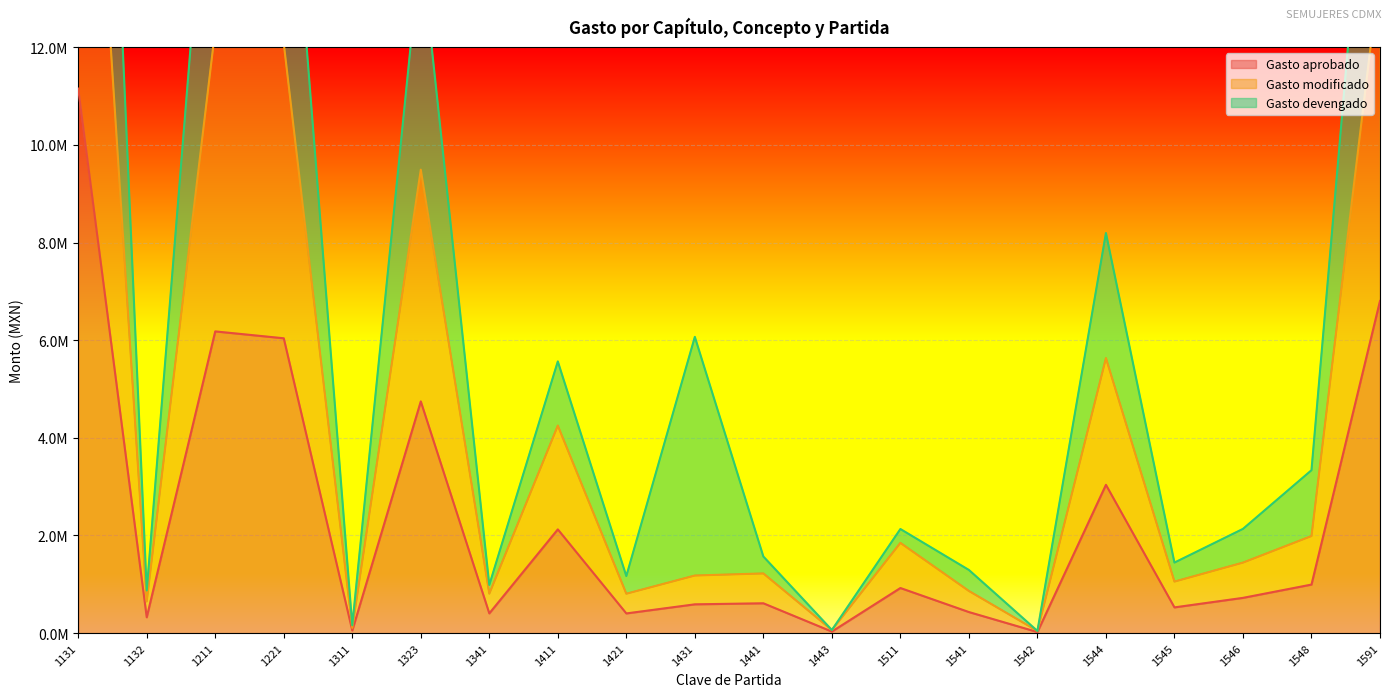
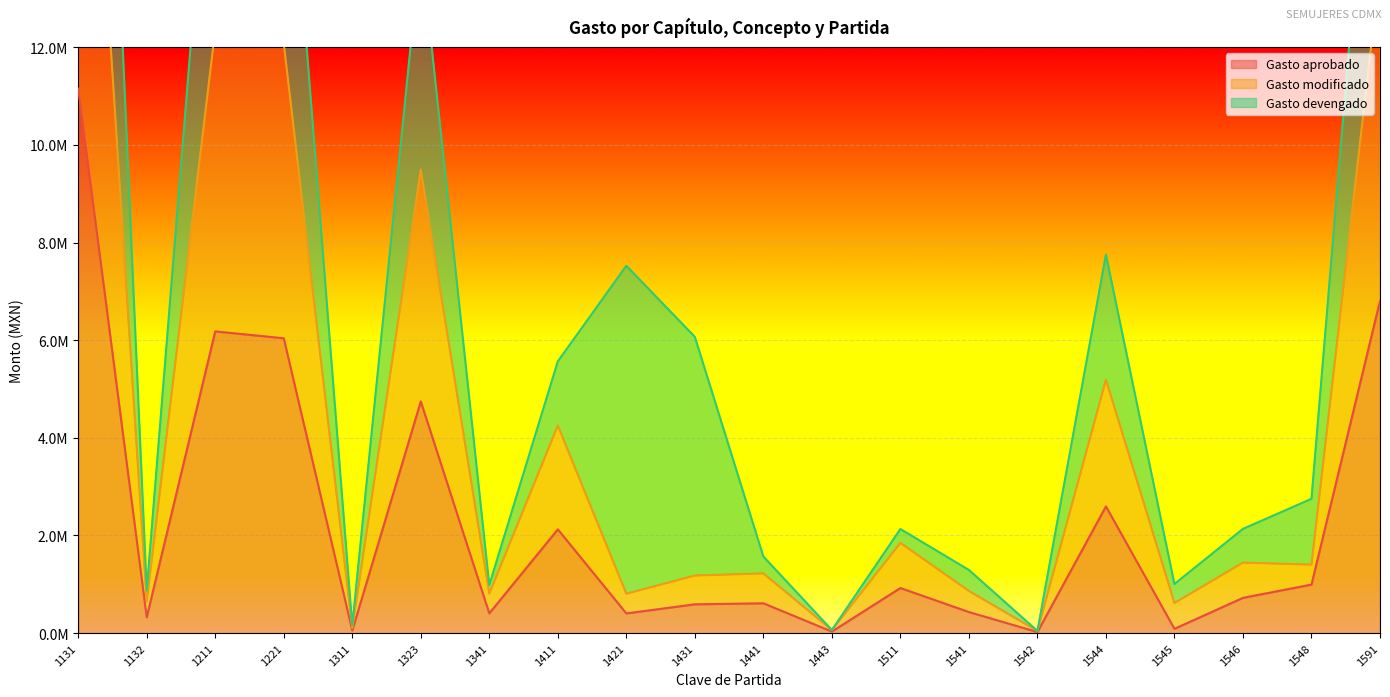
  {
    "Gasto aprobado": {
      "1131": 11200000,
      "1132": 300000,
      "1211": 6200000,
      "1221": 6000000,
      "1311": 100000,
      "1323": 4700000,
      "1341": 400000,
      "1411": 2100000,
      "1421": 400000,
      "1431": 600000,
      "1441": 600000,
      "1511": 900000,
      "1541": 400000,
-     "1544": 3000000,
-     "1545": 500000,
+     "1544": 2600000,
+     "1545": 100000,
      "1546": 700000,
      "1548": 1000000,
      "1591": 6800000
    },
    "Gasto modificado": {
      "1132": 300000,
      "1311": 100000,
      "1323": 4700000,
      "1341": 400000,
      "1411": 2100000,
      "1421": 400000,
      "1431": 600000,
      "1441": 600000,
      "1511": 900000,
      "1541": 400000,
      "1544": 2600000,
      "1545": 500000,
      "1546": 700000,
-     "1548": 1000000
+     "1548": 400000
    },
    "Gasto devengado": {
      "1132": 200000,
      "1311": 100000,
      "1341": 200000,
      "1411": 1300000,
-     "1421": 400000,
+     "1421": 6700000,
      "1431": 4900000,
      "1441": 300000,
      "1511": 300000,
      "1541": 400000,
      "1544": 2600000,
      "1545": 400000,
      "1546": 700000,
      "1548": 1300000
    }
  }
